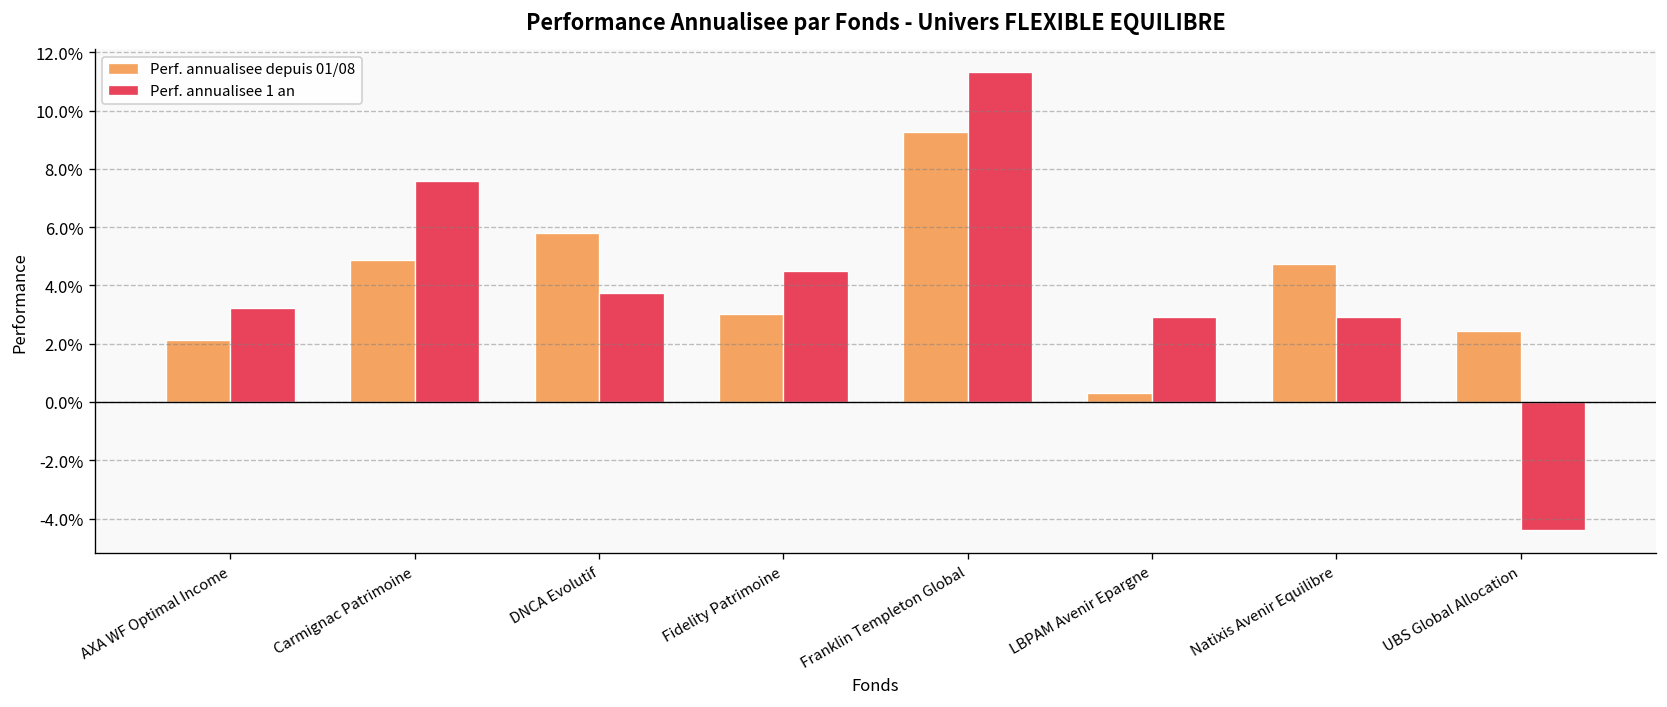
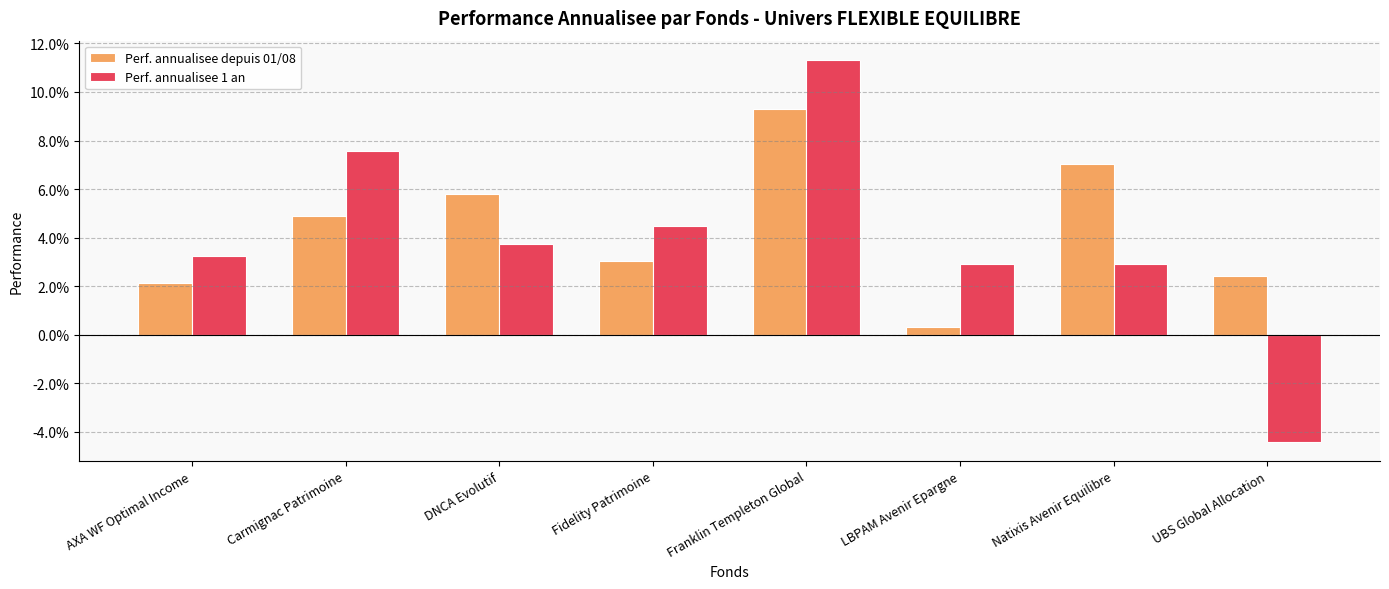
  {
    "Perf. annualisee depuis 01/08": {
      "AXA WF Optimal Income": "2.1%",
      "Carmignac Patrimoine": "4.9%",
      "DNCA Evolutif": "5.8%",
      "Fidelity Patrimoine": "3.0%",
      "Franklin Templeton Global": "9.3%",
      "LBPAM Avenir Epargne": "0.3%",
-     "Natixis Avenir Equilibre": "4.7%",
+     "Natixis Avenir Equilibre": "7.0%",
      "UBS Global Allocation": "2.4%"
    },
    "Perf. annualisee 1 an": {
      "AXA WF Optimal Income": "3.2%",
      "Carmignac Patrimoine": "7.6%",
      "DNCA Evolutif": "3.8%",
      "Fidelity Patrimoine": "4.5%",
      "Franklin Templeton Global": "11.3%",
      "LBPAM Avenir Epargne": "2.9%",
      "Natixis Avenir Equilibre": "2.9%",
      "UBS Global Allocation": "-4.4%"
    }
  }
